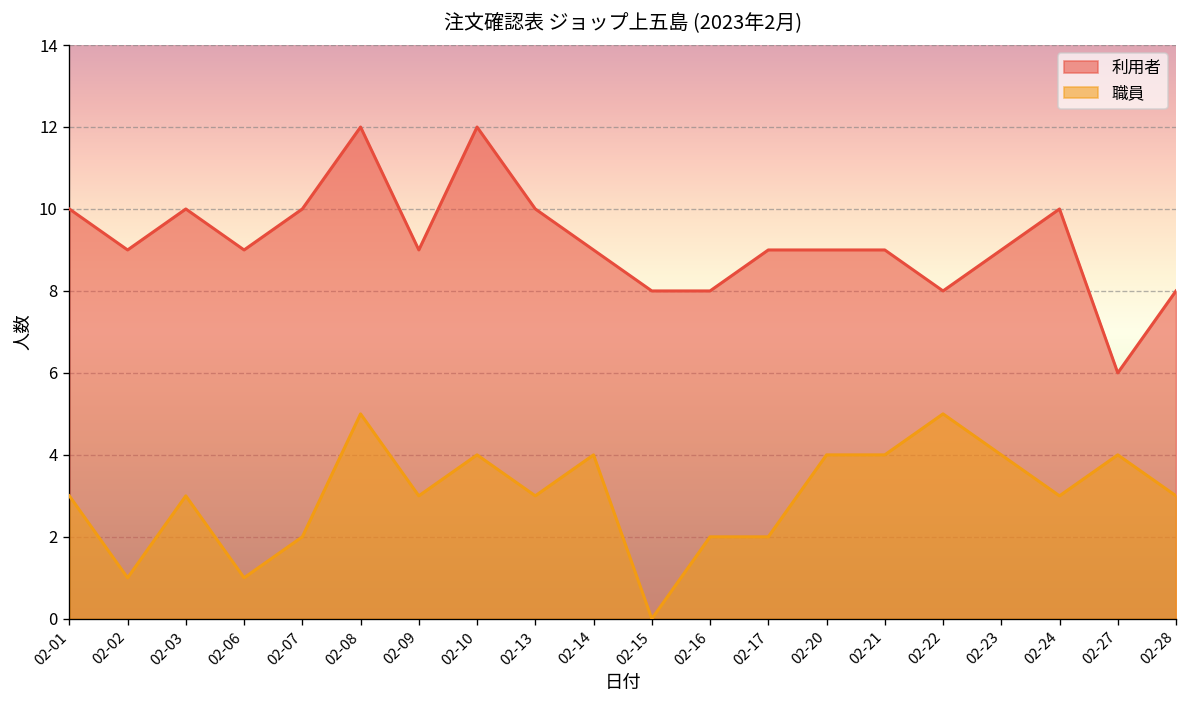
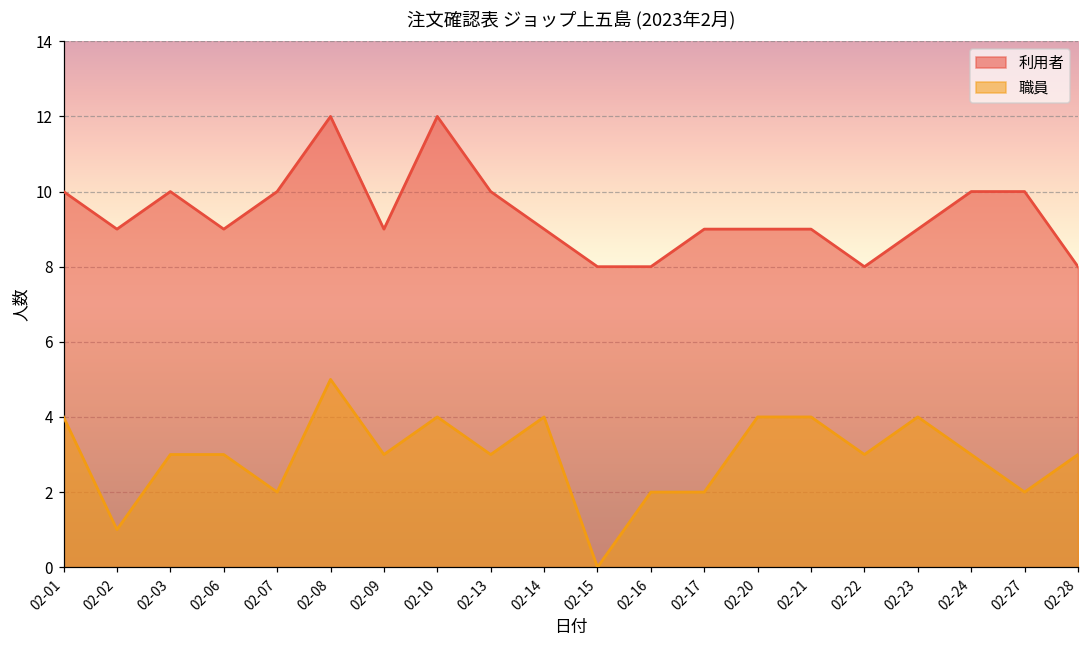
  {
    "利用者": {
      "02-01": 10,
      "02-02": 9,
      "02-03": 10,
      "02-06": 9,
      "02-07": 10,
      "02-08": 12,
      "02-09": 9,
      "02-10": 12,
      "02-13": 10,
      "02-14": 9,
      "02-15": 8,
      "02-16": 8,
      "02-17": 9,
      "02-20": 9,
      "02-21": 9,
      "02-22": 8,
      "02-23": 9,
      "02-24": 10,
-     "02-27": 6,
+     "02-27": 10,
      "02-28": 8
    },
    "職員": {
-     "02-01": 3,
+     "02-01": 4,
      "02-02": 1,
      "02-03": 3,
-     "02-06": 1,
+     "02-06": 3,
      "02-07": 2,
      "02-08": 5,
      "02-09": 3,
      "02-10": 4,
      "02-13": 3,
      "02-14": 4,
      "02-15": 0,
      "02-16": 2,
      "02-17": 2,
      "02-20": 4,
      "02-21": 4,
-     "02-22": 5,
+     "02-22": 3,
      "02-23": 4,
      "02-24": 3,
-     "02-27": 4,
+     "02-27": 2,
      "02-28": 3
    }
  }
